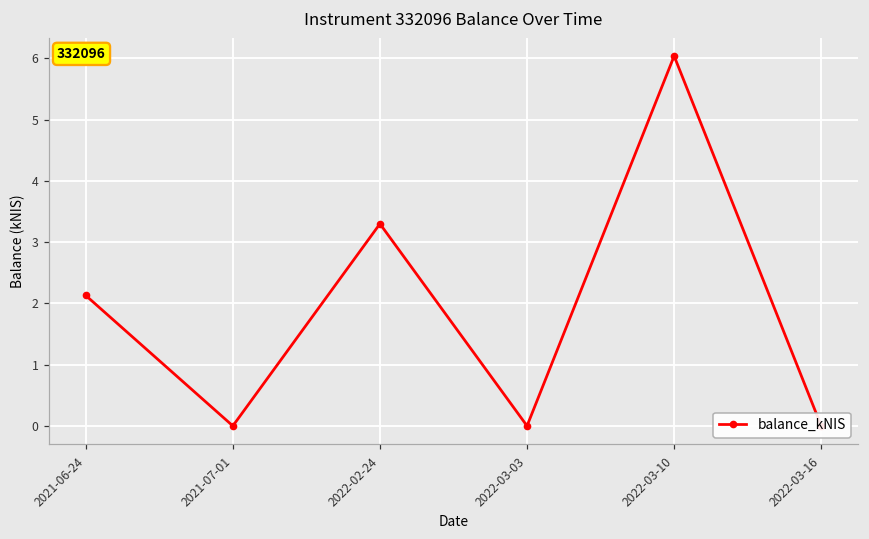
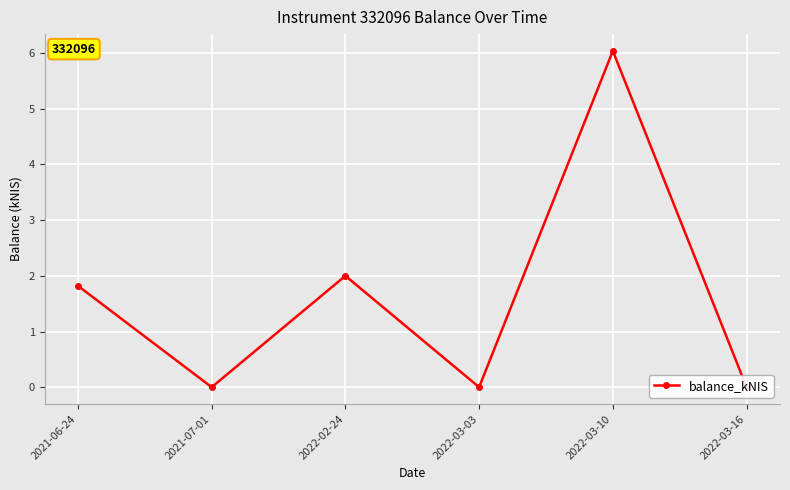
  {
-   "2021-06-24": 2.1,
+   "2021-06-24": 1.8,
    "2021-07-01": 0.0,
-   "2022-02-24": 3.3,
+   "2022-02-24": 2.0,
    "2022-03-03": 0.0,
    "2022-03-10": 6.0
  }
